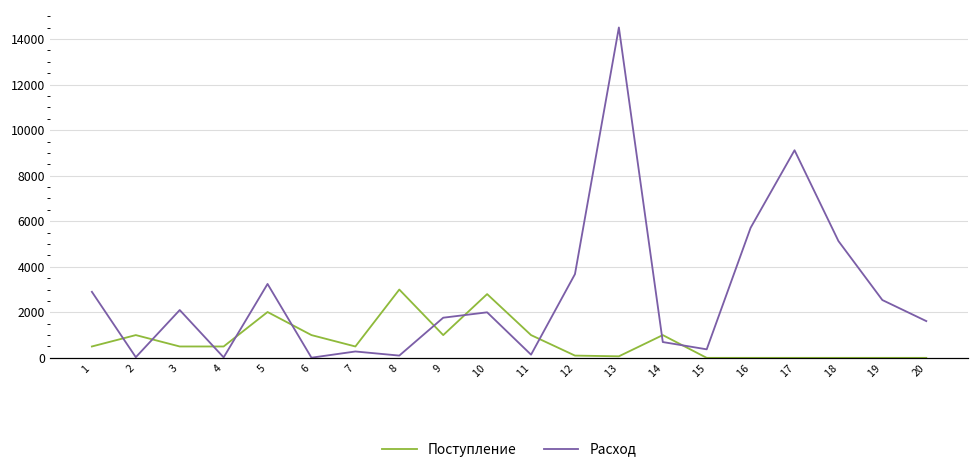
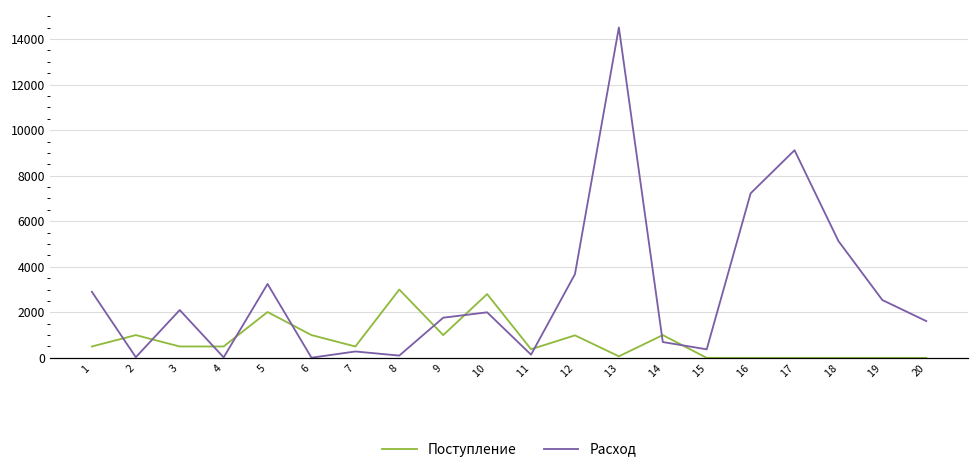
  {
    "Поступление": {
      "1": 500,
      "2": 1000,
      "3": 500,
      "4": 500,
      "5": 2000,
      "6": 1000,
      "7": 500,
      "8": 3000,
      "9": 1000,
      "10": 2800,
-     "11": 1000,
-     "12": 100,
+     "11": 400,
+     "12": 1000,
      "13": 100,
      "14": 1000,
      "15": 0,
      "16": 0,
      "17": 0,
      "18": 0,
      "19": 0,
      "20": 0
    },
    "Расход": {
      "1": 2900,
      "2": 0,
      "3": 2100,
      "4": 0,
      "5": 3200,
      "6": 0,
      "7": 300,
      "8": 100,
      "9": 1800,
      "10": 2000,
      "11": 100,
      "12": 3700,
      "13": 14500,
      "14": 700,
      "15": 400,
-     "16": 5700,
+     "16": 7200,
      "17": 9100,
      "18": 5100,
      "19": 2500,
      "20": 1600
    }
  }
